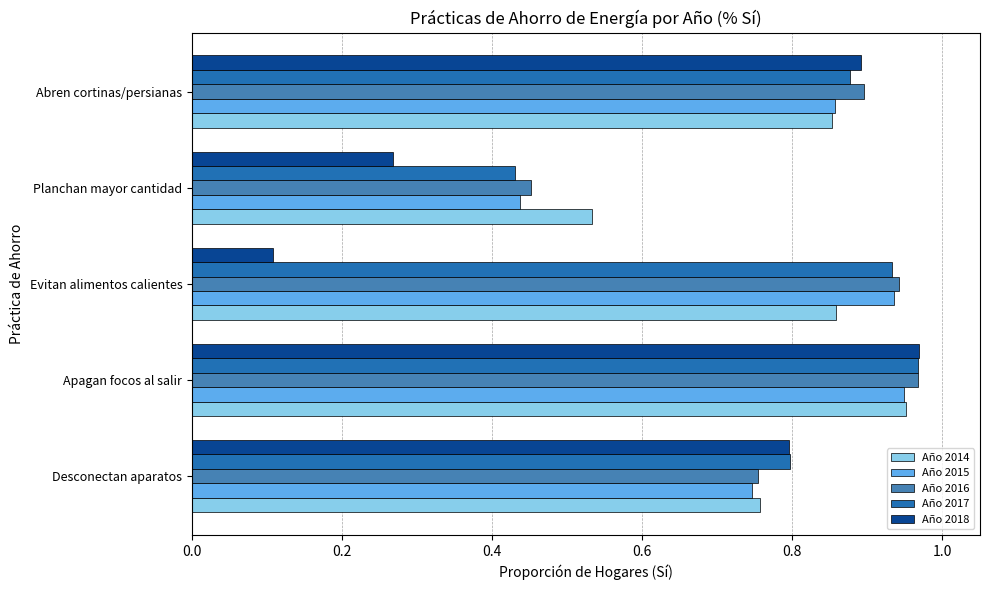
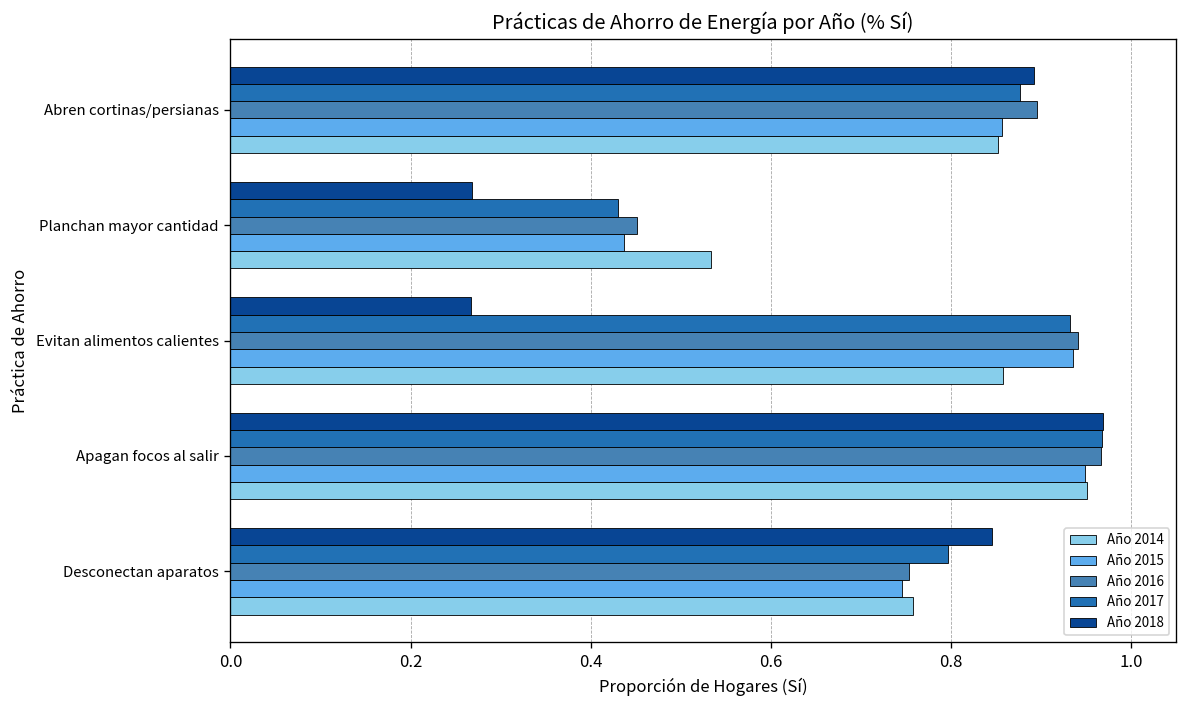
  {
    "Año 2018": {
      "Abren cortinas/persianas": 0.89,
      "Planchan mayor cantidad": 0.27,
-     "Evitan alimentos calientes": 0.11,
+     "Evitan alimentos calientes": 0.27,
      "Apagan focos al salir": 0.97,
-     "Desconectan aparatos": 0.80
+     "Desconectan aparatos": 0.85
    }
  }
